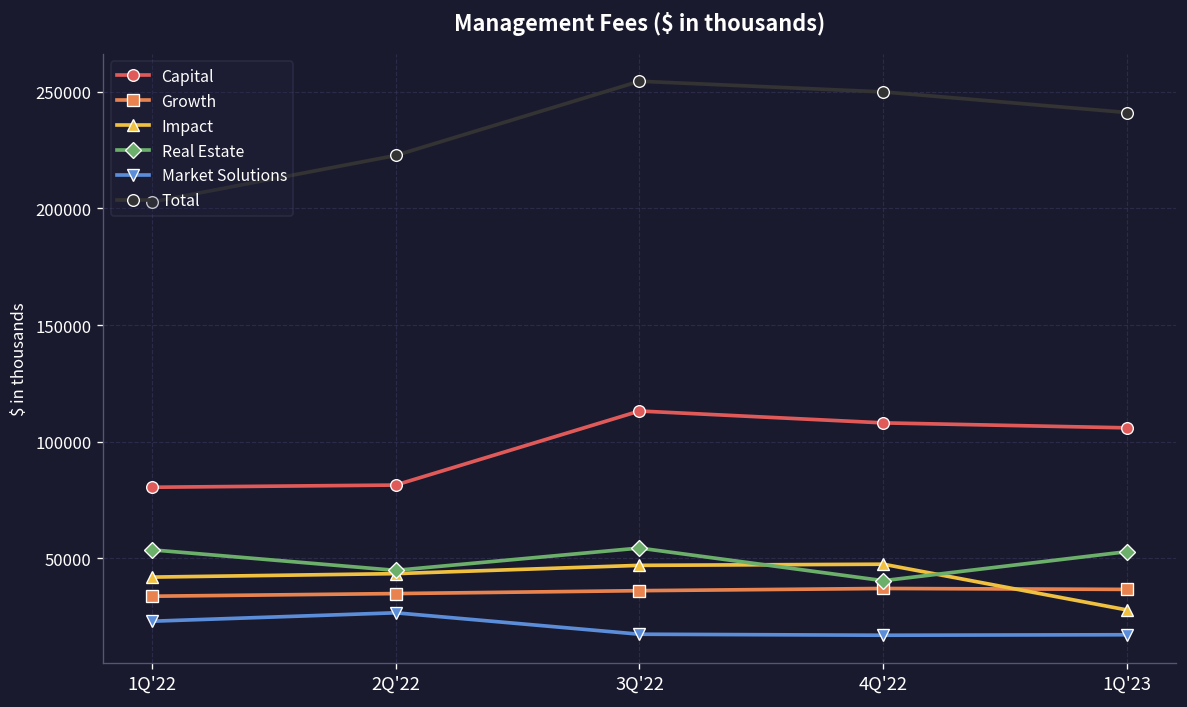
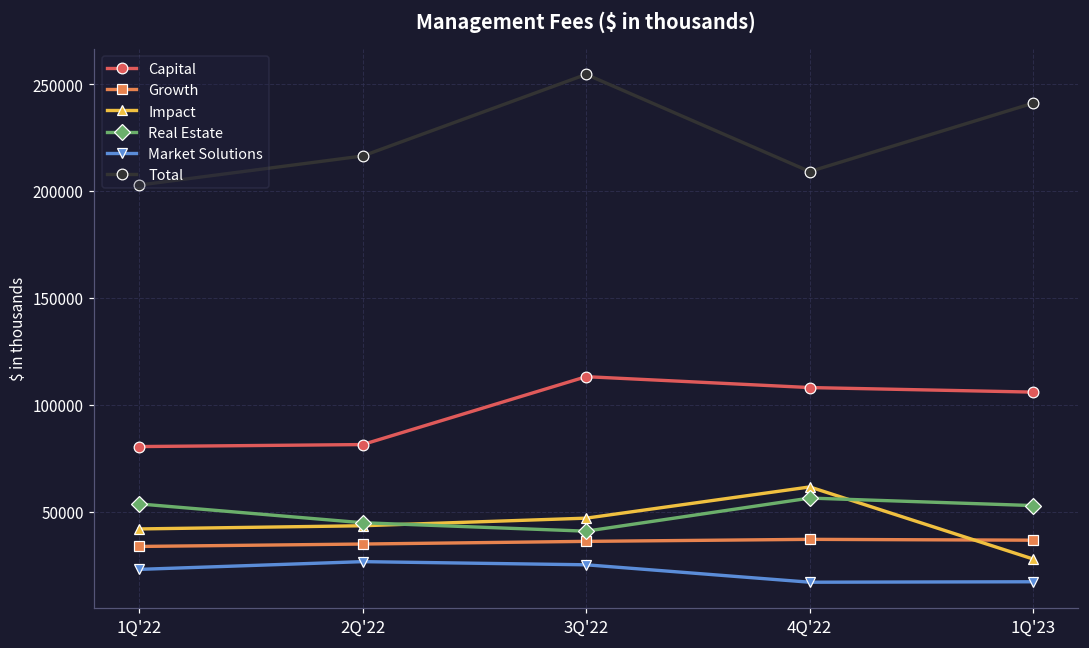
  {
    "Impact": {
      "1Q'22": 42000,
      "2Q'22": 43000,
      "3Q'22": 47000,
-     "4Q'22": 47000,
+     "4Q'22": 62000,
      "1Q'23": 28000
    },
    "Real Estate": {
      "1Q'22": 54000,
      "2Q'22": 45000,
-     "3Q'22": 54000,
-     "4Q'22": 40000,
+     "3Q'22": 41000,
+     "4Q'22": 56000,
      "1Q'23": 53000
    },
    "Market Solutions": {
      "1Q'22": 23000,
      "2Q'22": 27000,
-     "3Q'22": 17000,
+     "3Q'22": 25000,
      "4Q'22": 17000,
      "1Q'23": 17000
    },
    "Total": {
-     "2Q'22": 223000,
+     "2Q'22": 216000,
      "3Q'22": 255000,
-     "4Q'22": 250000,
+     "4Q'22": 209000,
      "1Q'23": 241000
    }
  }
